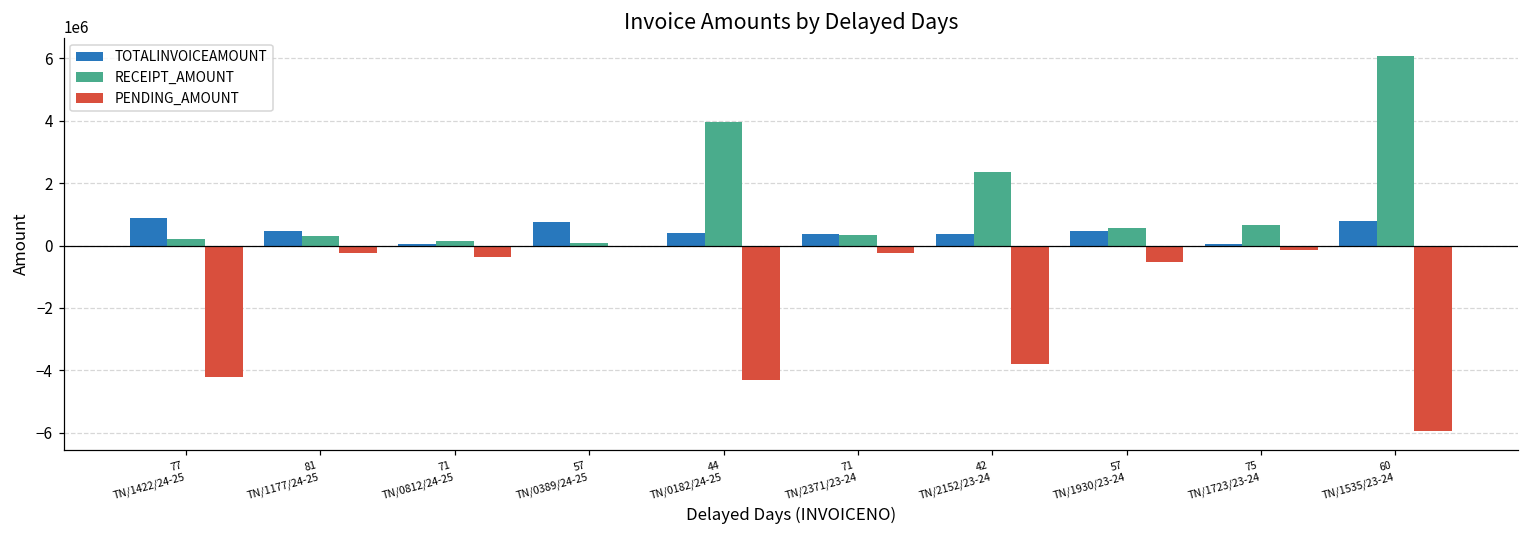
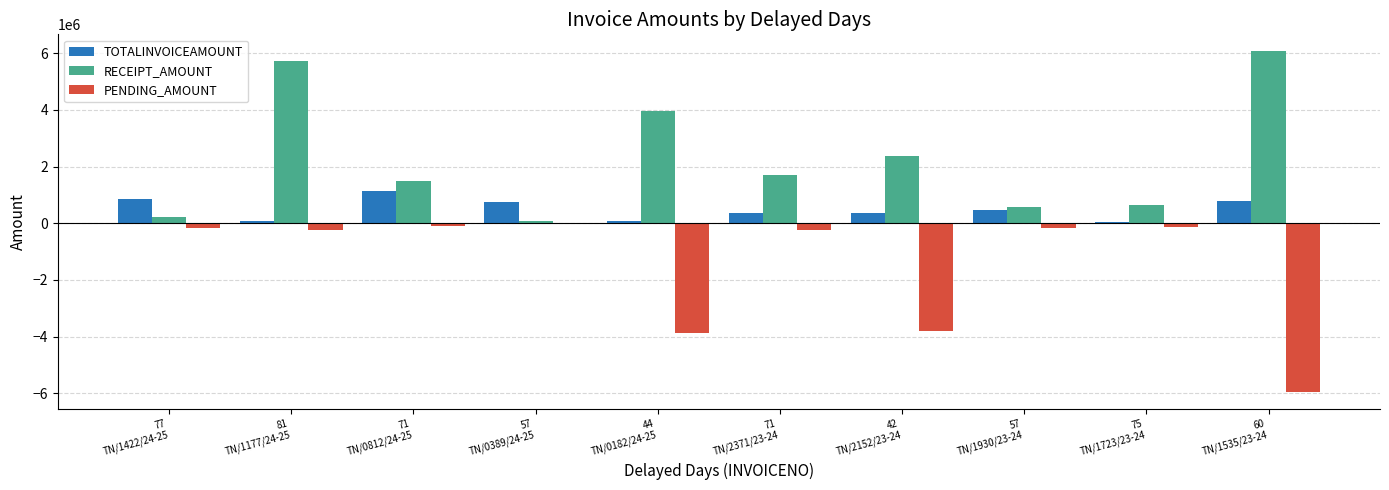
  {
    "TOTALINVOICEAMOUNT": {
      "77 TN/1422/24-25": 900000,
-     "81 TN/1177/24-25": 500000,
-     "71 TN/0812/24-25": 100000,
+     "81 TN/1177/24-25": 100000,
+     "71 TN/0812/24-25": 1100000,
      "57 TN/0389/24-25": 800000,
-     "44 TN/0182/24-25": 400000,
+     "44 TN/0182/24-25": 100000,
      "71 TN/2371/23-24": 400000,
      "42 TN/2152/23-24": 400000,
      "57 TN/1930/23-24": 500000,
      "60 TN/1535/23-24": 800000
    },
    "RECEIPT_AMOUNT": {
      "77 TN/1422/24-25": 200000,
-     "81 TN/1177/24-25": 300000,
-     "71 TN/0812/24-25": 100000,
+     "81 TN/1177/24-25": 5700000,
+     "71 TN/0812/24-25": 1500000,
      "44 TN/0182/24-25": 4000000,
-     "71 TN/2371/23-24": 300000,
+     "71 TN/2371/23-24": 1700000,
      "42 TN/2152/23-24": 2400000,
      "57 TN/1930/23-24": 600000,
      "75 TN/1723/23-24": 600000,
      "60 TN/1535/23-24": 6100000
    },
    "PENDING_AMOUNT": {
-     "77 TN/1422/24-25": -4200000,
+     "77 TN/1422/24-25": -200000,
      "81 TN/1177/24-25": -200000,
-     "71 TN/0812/24-25": -400000,
-     "44 TN/0182/24-25": -4300000,
+     "71 TN/0812/24-25": -100000,
+     "44 TN/0182/24-25": -3900000,
      "71 TN/2371/23-24": -300000,
      "42 TN/2152/23-24": -3800000,
-     "57 TN/1930/23-24": -500000,
+     "57 TN/1930/23-24": -200000,
      "75 TN/1723/23-24": -100000,
      "60 TN/1535/23-24": -5900000
    }
  }
